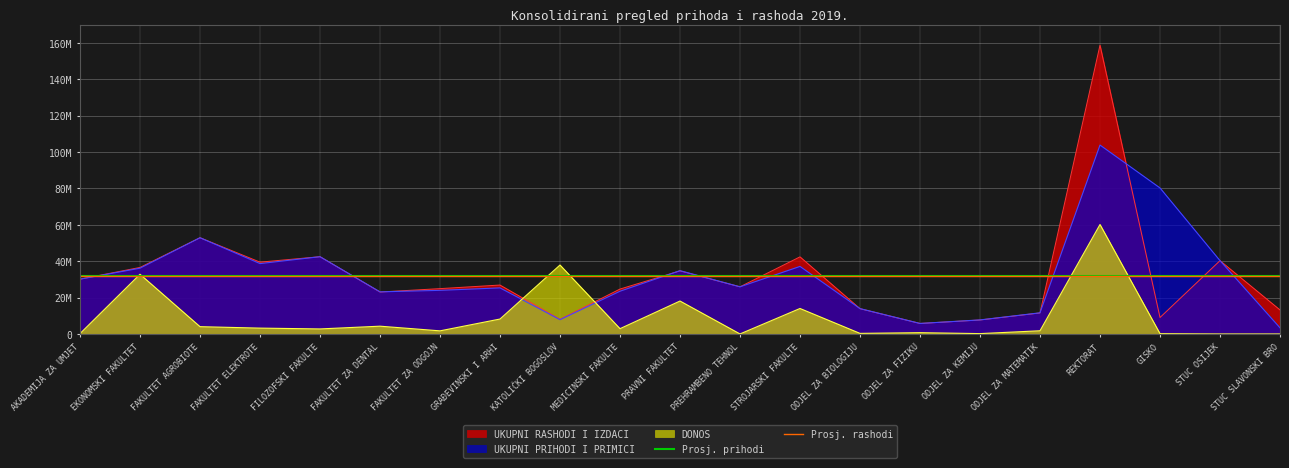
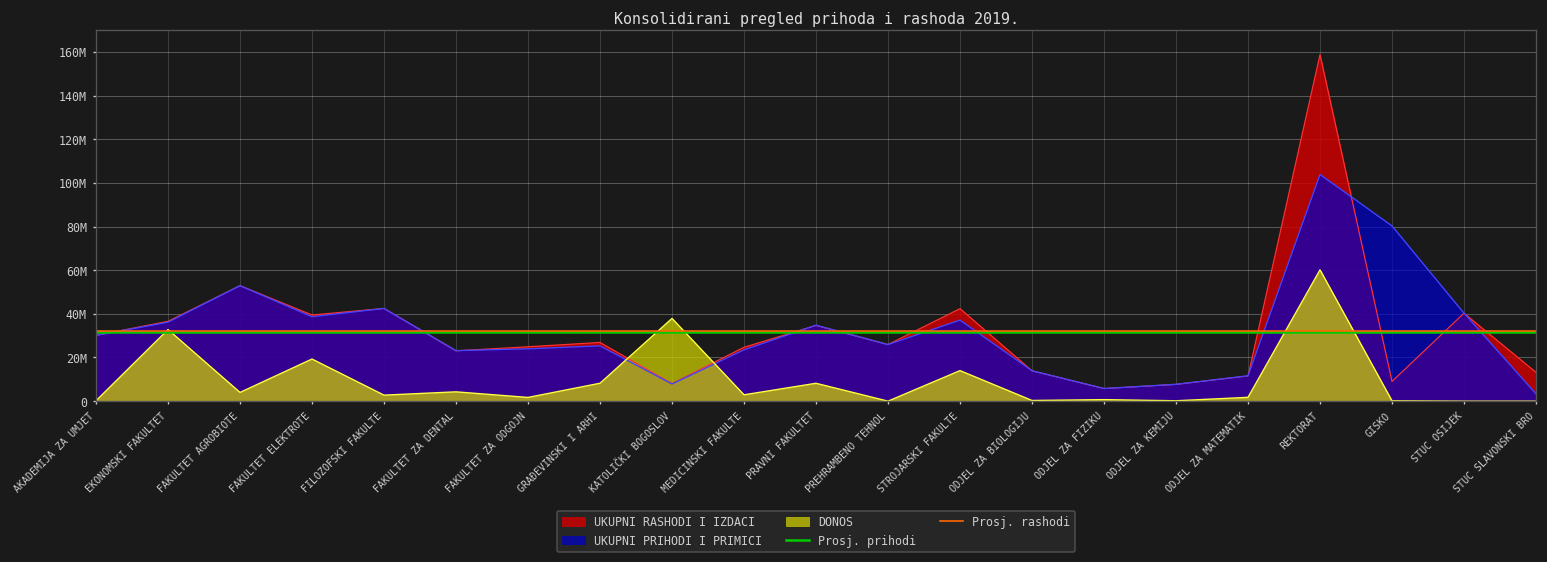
  {
    "UKUPNI RASHODI I IZDACI": {
      "GRAĐEVINSKI I ARHI": 27000000,
      "STROJARSKI FAKULTE": 42000000,
      "REKTORAT": 159000000,
      "GISKO": 9000000,
      "STUC SLAVONSKI BRO": 13000000
    },
    "UKUPNI PRIHODI I PRIMICI": {
      "GRAĐEVINSKI I ARHI": 25000000,
      "STROJARSKI FAKULTE": 37000000,
      "REKTORAT": 104000000,
      "GISKO": 80000000,
      "STUC SLAVONSKI BRO": 3000000
    },
    "DONOS": {
      "AKADEMIJA ZA UMJET": 0,
      "EKONOMSKI FAKULTET": 33000000,
      "FAKULTET AGROBIOTE": 4000000,
-     "FAKULTET ELEKTROTE": 3000000,
+     "FAKULTET ELEKTROTE": 19000000,
      "FILOZOFSKI FAKULTE": 3000000,
      "FAKULTET ZA DENTAL": 4000000,
      "FAKULTET ZA ODGOJN": 2000000,
      "GRAĐEVINSKI I ARHI": 8000000,
      "KATOLIČKI BOGOSLOV": 38000000,
      "MEDICINSKI FAKULTE": 3000000,
-     "PRAVNI FAKULTET": 18000000,
+     "PRAVNI FAKULTET": 8000000,
      "PREHRAMBENO TEHNOL": 0,
      "STROJARSKI FAKULTE": 14000000,
      "ODJEL ZA BIOLOGIJU": 0,
      "ODJEL ZA FIZIKU": 1000000,
      "ODJEL ZA KEMIJU": 0,
      "ODJEL ZA MATEMATIK": 2000000,
      "REKTORAT": 60000000,
      "GISKO": 0,
      "STUC OSIJEK": 0,
      "STUC SLAVONSKI BRO": 0
    }
  }
